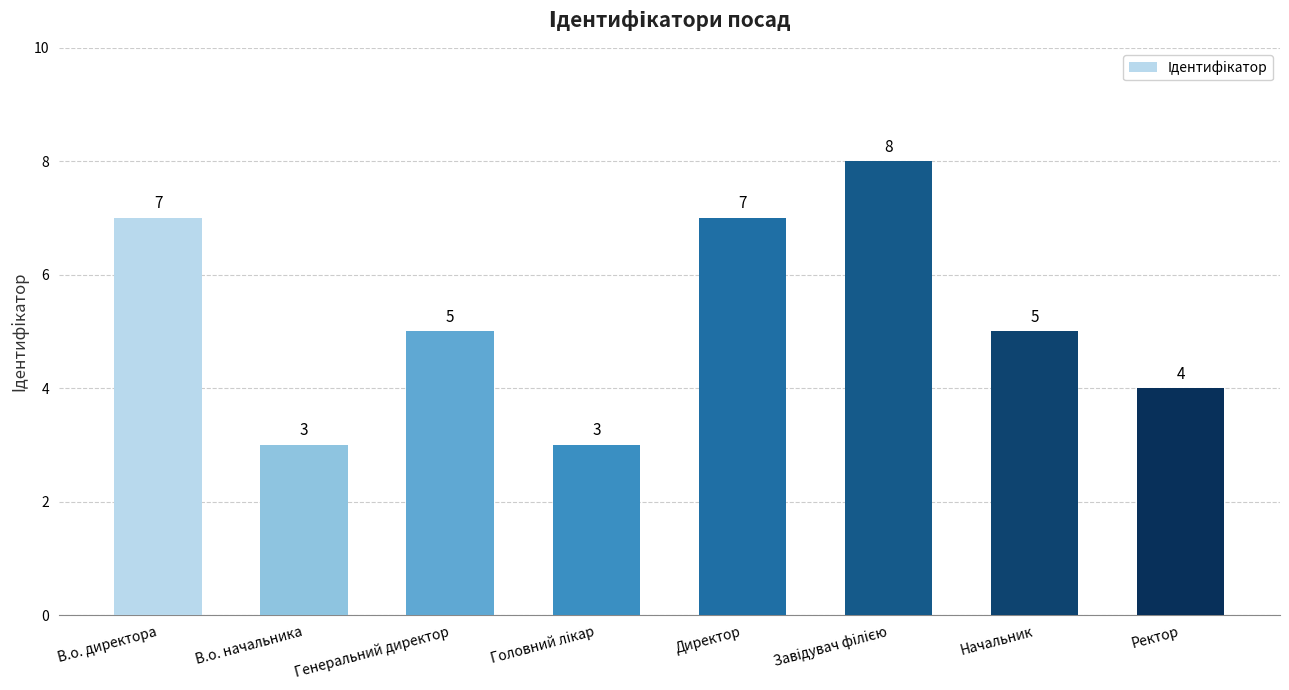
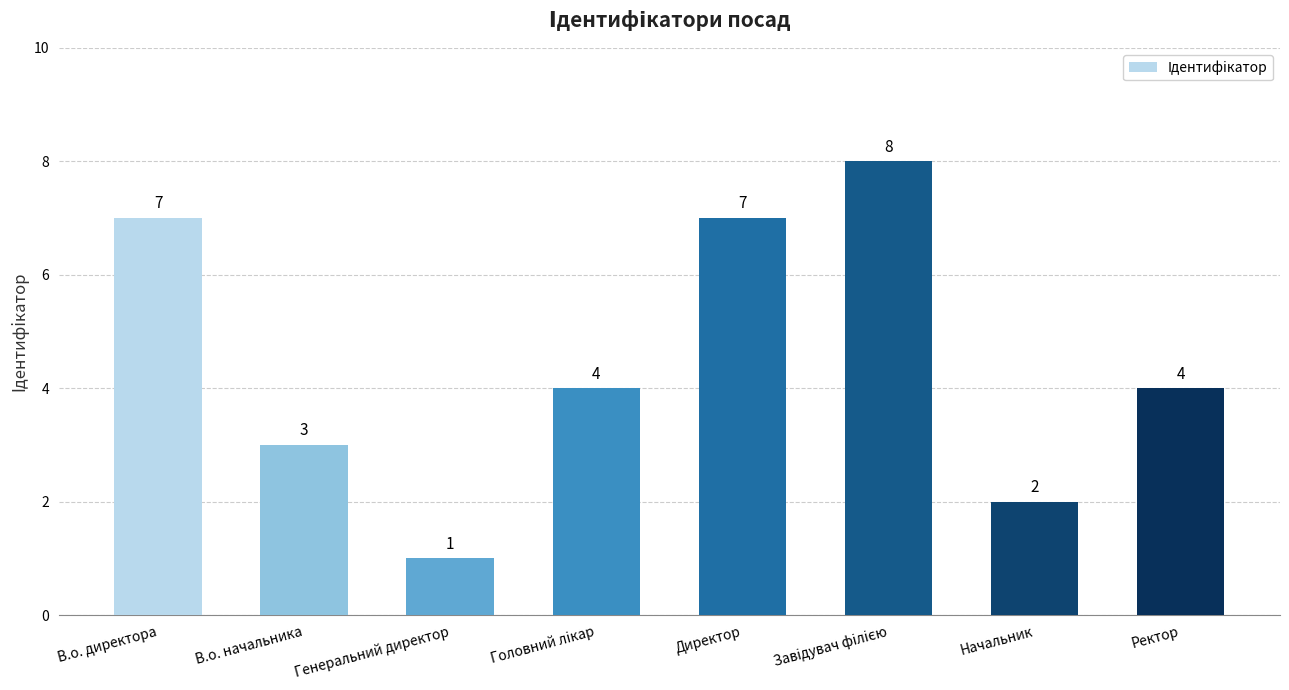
  {
    "В.о. директора": 7,
    "В.о. начальника": 3,
-   "Генеральний директор": 5,
-   "Головний лікар": 3,
+   "Генеральний директор": 1,
+   "Головний лікар": 4,
    "Директор": 7,
    "Завідувач філією": 8,
-   "Начальник": 5,
+   "Начальник": 2,
    "Ректор": 4
  }
